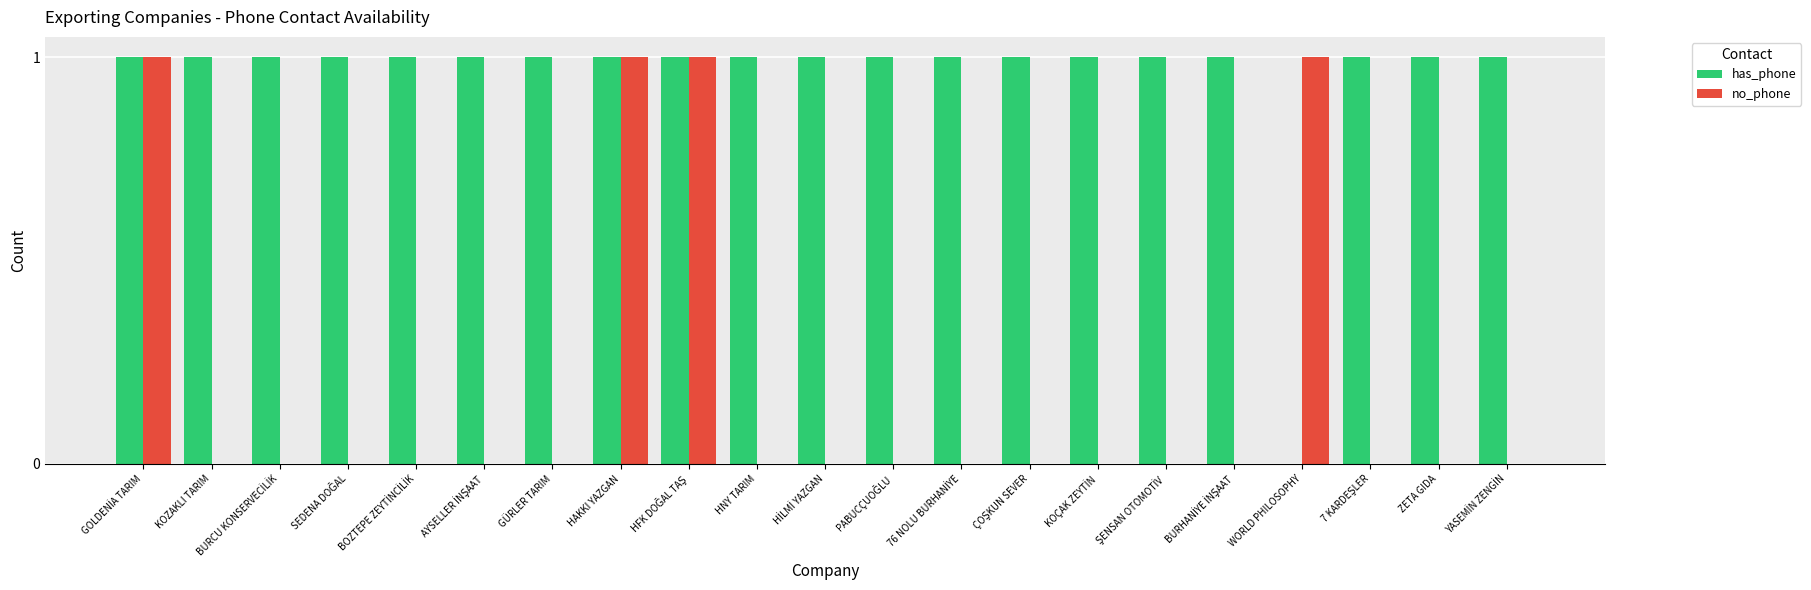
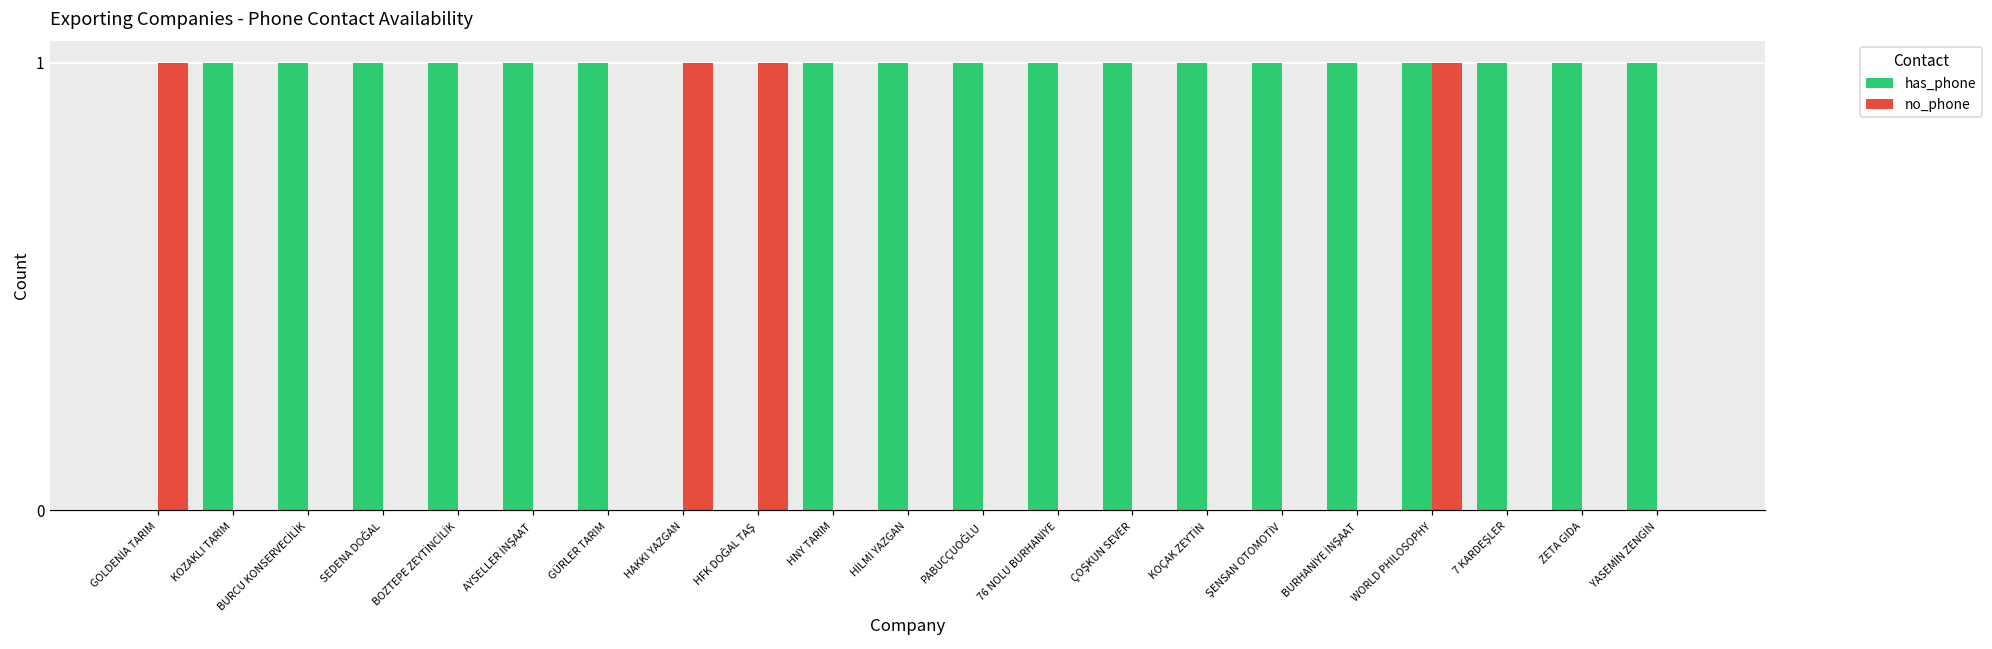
  {
    "has_phone": {
-     "GOLDENİA TARIM": 1,
+     "GOLDENİA TARIM": 0,
      "KOZAKLI TARIM": 1,
      "BURCU KONSERVECİLİK": 1,
      "SEDENA DOĞAL": 1,
      "BOZTEPE ZEYTİNCİLİK": 1,
      "AYSELLER İNŞAAT": 1,
      "GÜRLER TARIM": 1,
-     "HAKKI YAZGAN": 1,
-     "HFK DOĞAL TAŞ": 1,
+     "HAKKI YAZGAN": 0,
+     "HFK DOĞAL TAŞ": 0,
      "HNY TARIM": 1,
      "HİLMİ YAZGAN": 1,
      "PABUCÇUOĞLU": 1,
      "76 NOLU BURHANİYE": 1,
      "ÇOŞKUN SEVER": 1,
      "KOÇAK ZEYTİN": 1,
      "ŞENSAN OTOMOTİV": 1,
      "BURHANİYE İNŞAAT": 1,
-     "WORLD PHILOSOPHY": 0,
+     "WORLD PHILOSOPHY": 1,
      "7 KARDEŞLER": 1,
      "ZETA GIDA": 1,
      "YASEMİN ZENGİN": 1
    },
    "no_phone": {
      "GOLDENİA TARIM": 1,
      "KOZAKLI TARIM": 0,
      "BURCU KONSERVECİLİK": 0,
      "SEDENA DOĞAL": 0,
      "BOZTEPE ZEYTİNCİLİK": 0,
      "AYSELLER İNŞAAT": 0,
      "GÜRLER TARIM": 0,
      "HAKKI YAZGAN": 1,
      "HFK DOĞAL TAŞ": 1,
      "HNY TARIM": 0,
      "HİLMİ YAZGAN": 0,
      "PABUCÇUOĞLU": 0,
      "76 NOLU BURHANİYE": 0,
      "ÇOŞKUN SEVER": 0,
      "KOÇAK ZEYTİN": 0,
      "ŞENSAN OTOMOTİV": 0,
      "BURHANİYE İNŞAAT": 0,
      "WORLD PHILOSOPHY": 1,
      "7 KARDEŞLER": 0,
      "ZETA GIDA": 0,
      "YASEMİN ZENGİN": 0
    }
  }
